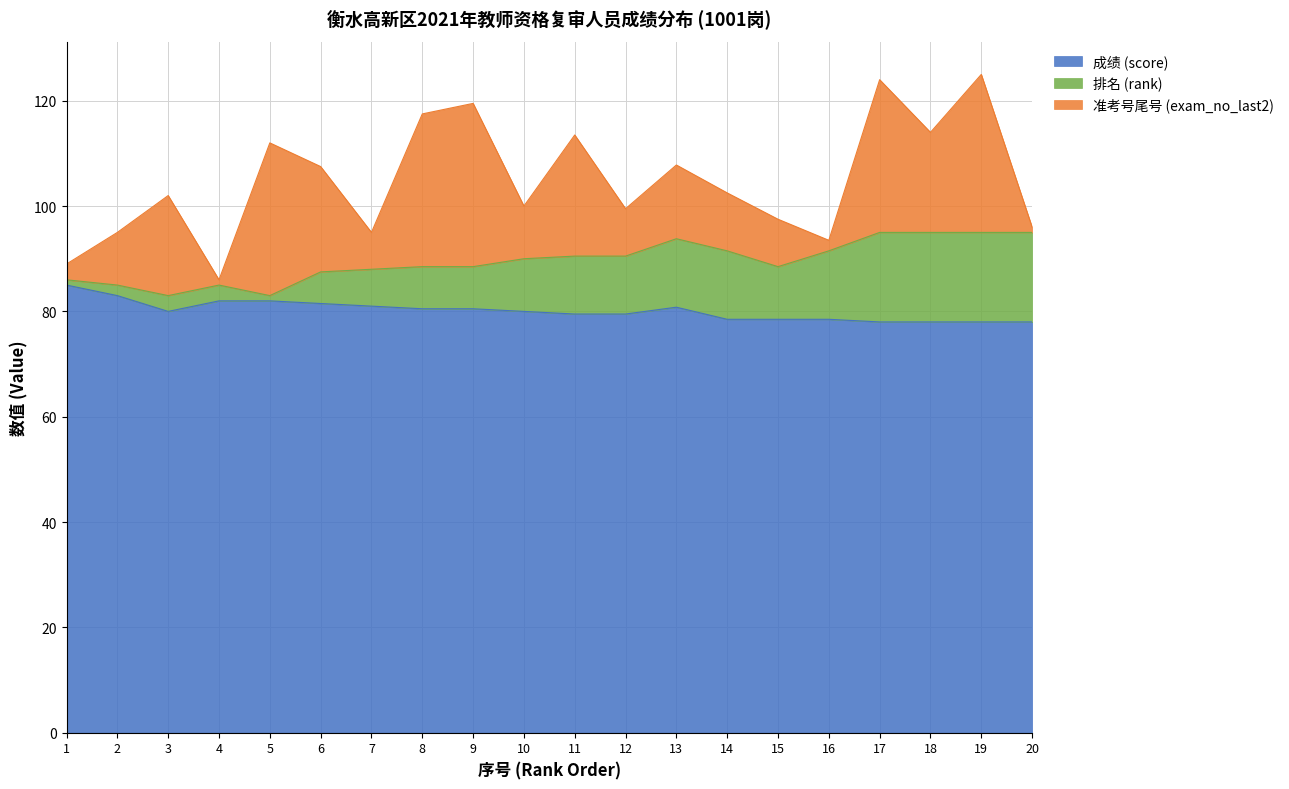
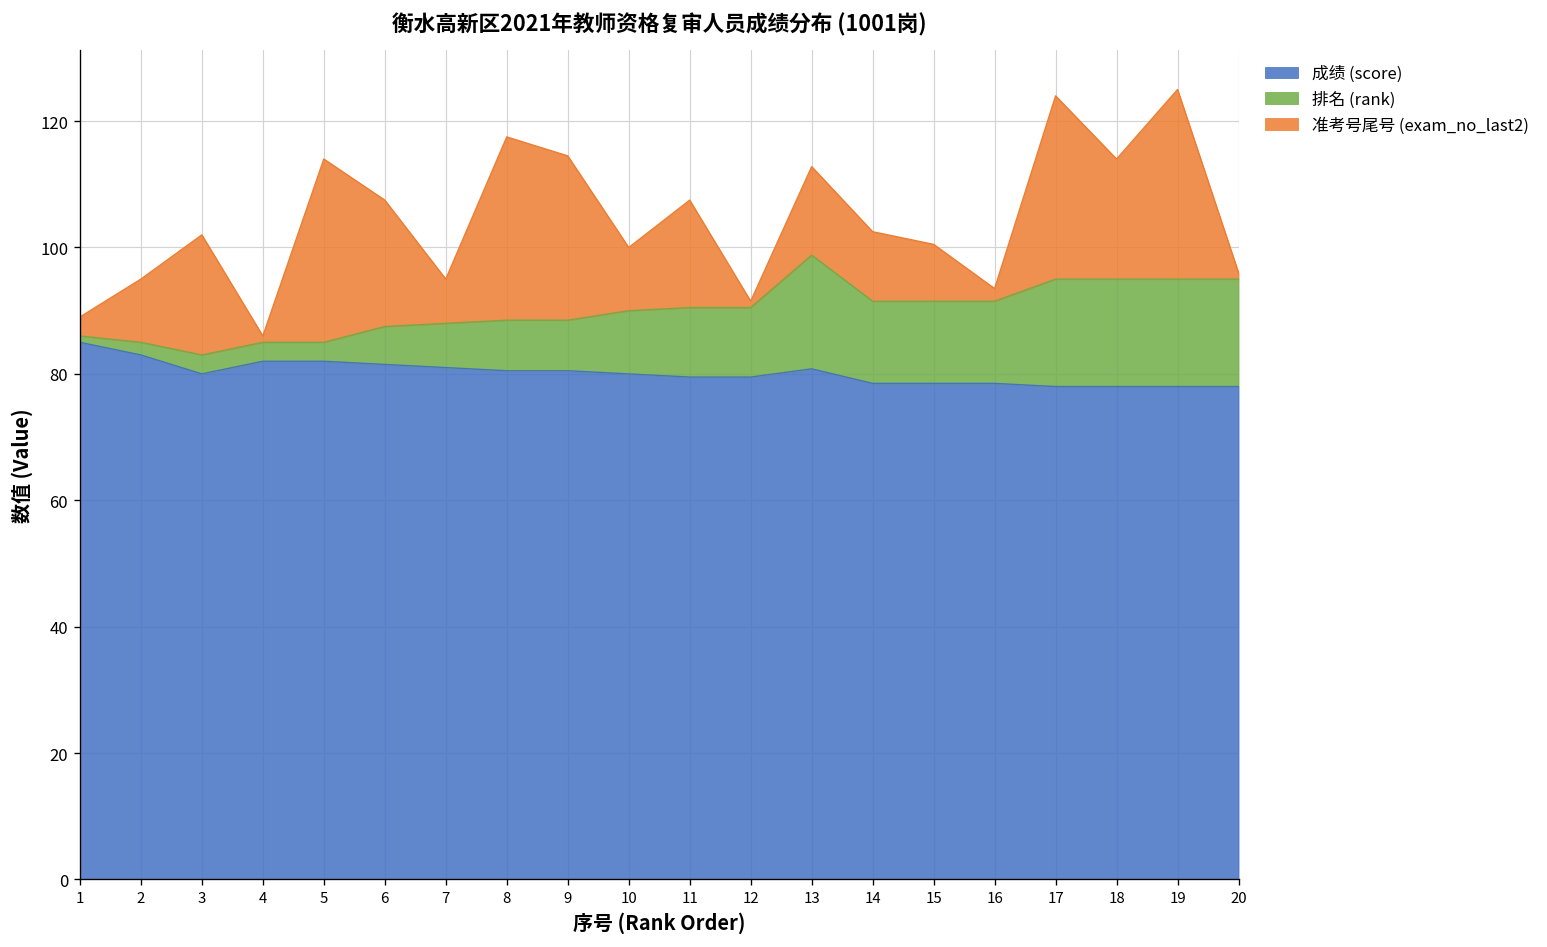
  {
    "成绩 (score)": {
      "1": 85,
      "2": 83,
      "3": 80,
      "4": 82,
      "5": 82,
      "6": 82,
      "7": 81,
      "8": 81,
      "9": 81,
      "10": 80,
      "11": 80,
      "12": 80,
      "13": 81,
      "14": 79,
      "15": 79,
      "16": 79,
      "17": 78,
      "18": 78,
      "19": 78,
      "20": 78
    },
    "排名 (rank)": {
      "1": 1,
      "2": 2,
      "3": 3,
      "4": 3,
-     "5": 1,
+     "5": 3,
      "6": 6,
      "7": 7,
      "8": 8,
      "9": 8,
      "10": 10,
      "11": 11,
      "12": 11,
-     "13": 13,
+     "13": 18,
      "14": 13,
-     "15": 10,
+     "15": 13,
      "16": 13,
      "17": 17,
      "18": 17,
      "19": 17,
      "20": 17
    },
    "准考号尾号 (exam_no_last2)": {
      "1": 3,
      "2": 10,
      "3": 19,
      "4": 1,
      "5": 29,
      "6": 20,
      "7": 7,
      "8": 29,
-     "9": 31,
+     "9": 26,
      "10": 10,
-     "11": 23,
-     "12": 9,
+     "11": 17,
+     "12": 1,
      "13": 14,
      "14": 11,
      "15": 9,
      "16": 2,
      "17": 29,
      "18": 19,
      "19": 30,
      "20": 1
    }
  }
